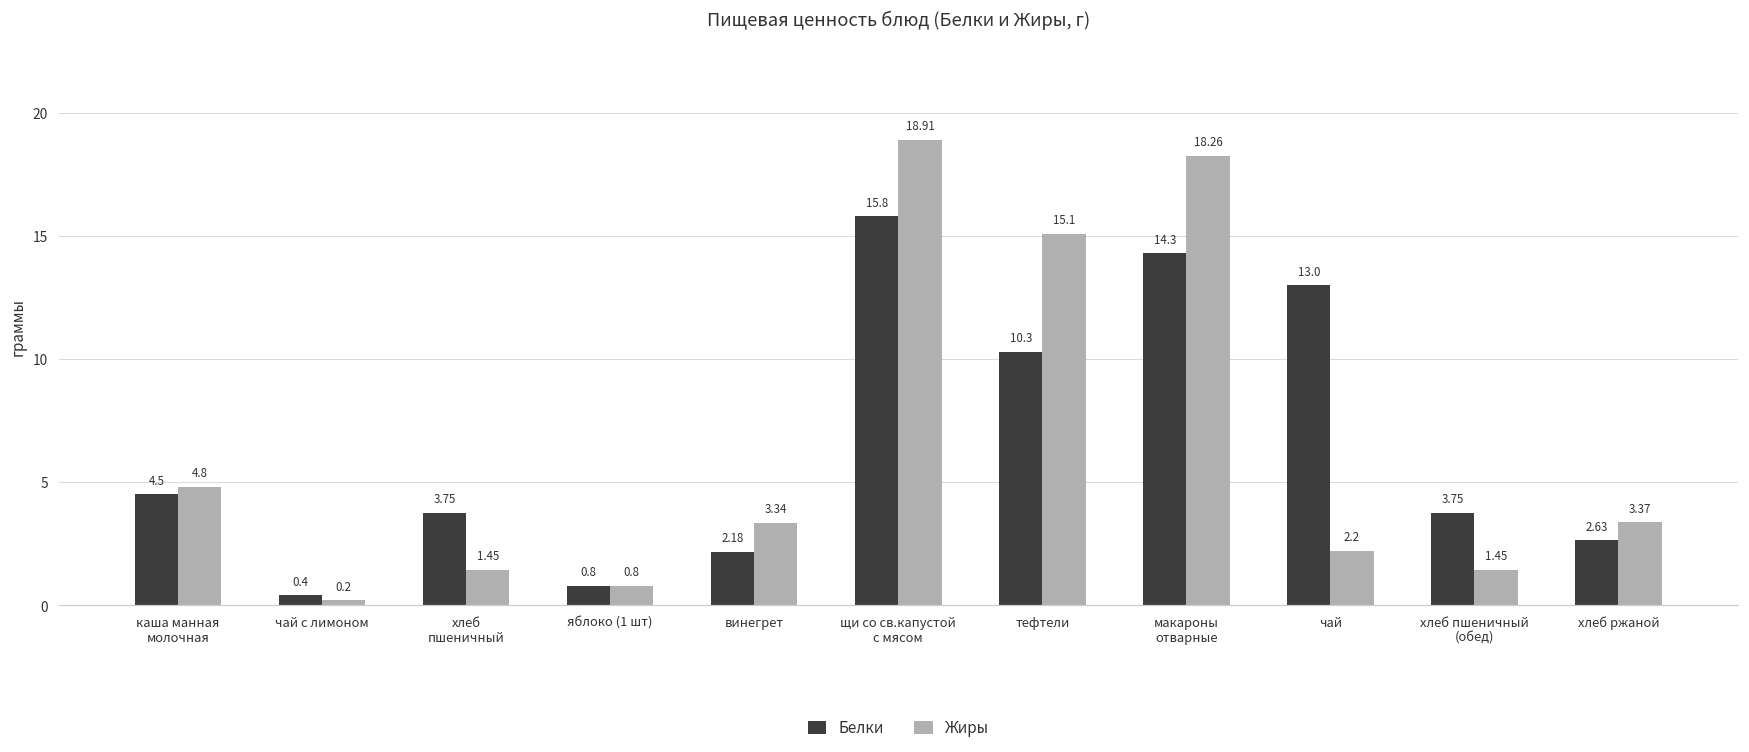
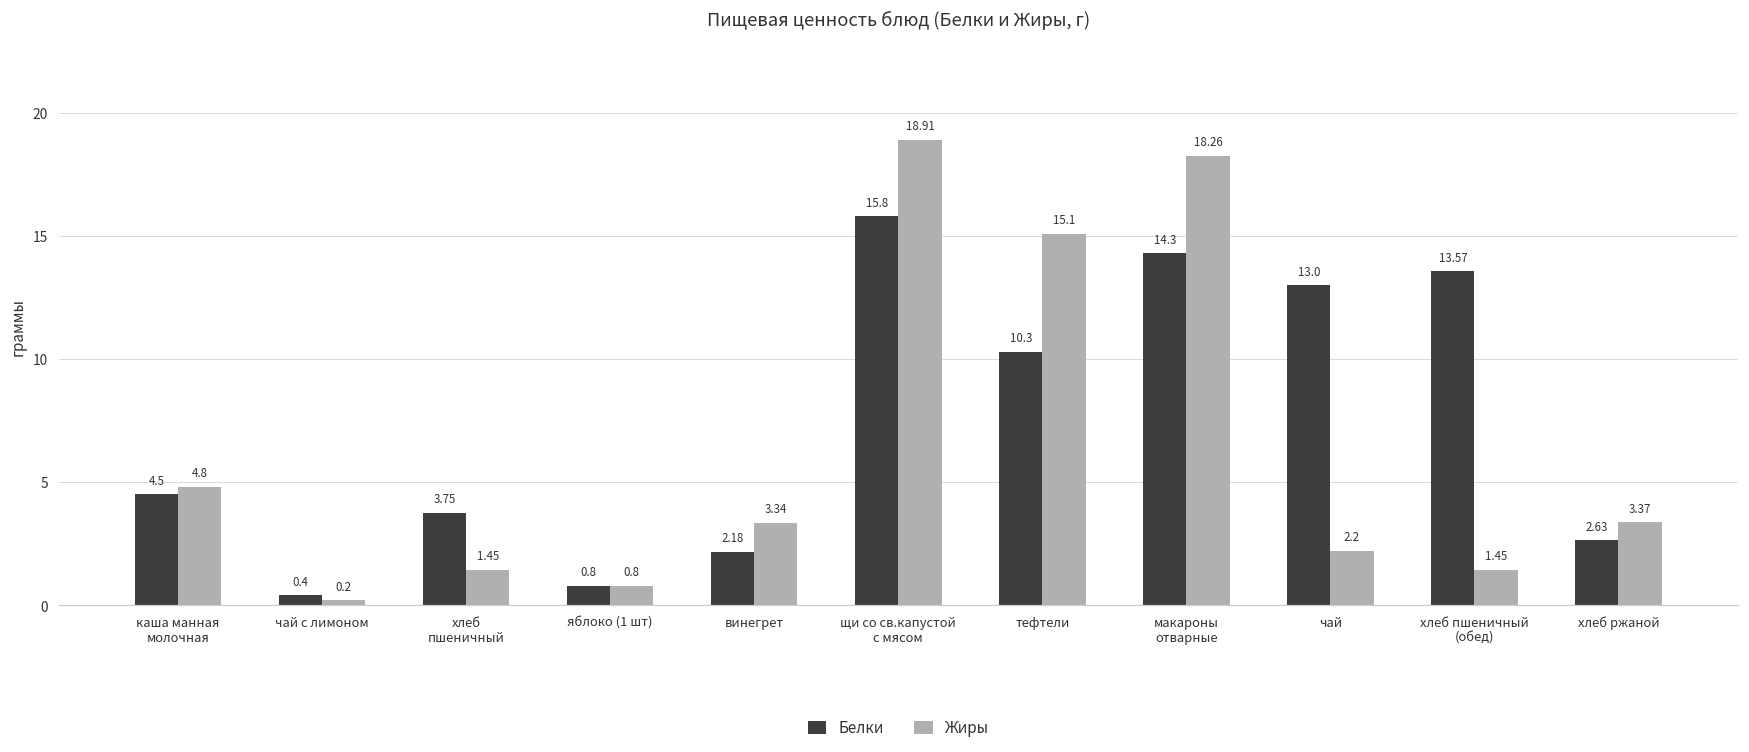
  {
    "Белки": {
      "каша манная молочная": 4.5,
      "чай с лимоном": 0.4,
      "хлеб пшеничный": 3.75,
      "яблоко (1 шт)": 0.8,
      "винегрет": 2.18,
      "щи со св.капустой c мясом": 15.8,
      "тефтели": 10.3,
      "макароны отварные": 14.3,
      "чай": 13.0,
-     "хлеб пшеничный (обед)": 3.75,
+     "хлеб пшеничный (обед)": 13.57,
      "хлеб ржаной": 2.63
    },
    "Жиры": {
      "каша манная молочная": 4.8,
      "чай с лимоном": 0.2,
      "хлеб пшеничный": 1.45,
      "яблоко (1 шт)": 0.8,
      "винегрет": 3.34,
      "щи со св.капустой c мясом": 18.91,
      "тефтели": 15.1,
      "макароны отварные": 18.26,
      "чай": 2.2,
      "хлеб пшеничный (обед)": 1.45,
      "хлеб ржаной": 3.37
    }
  }
